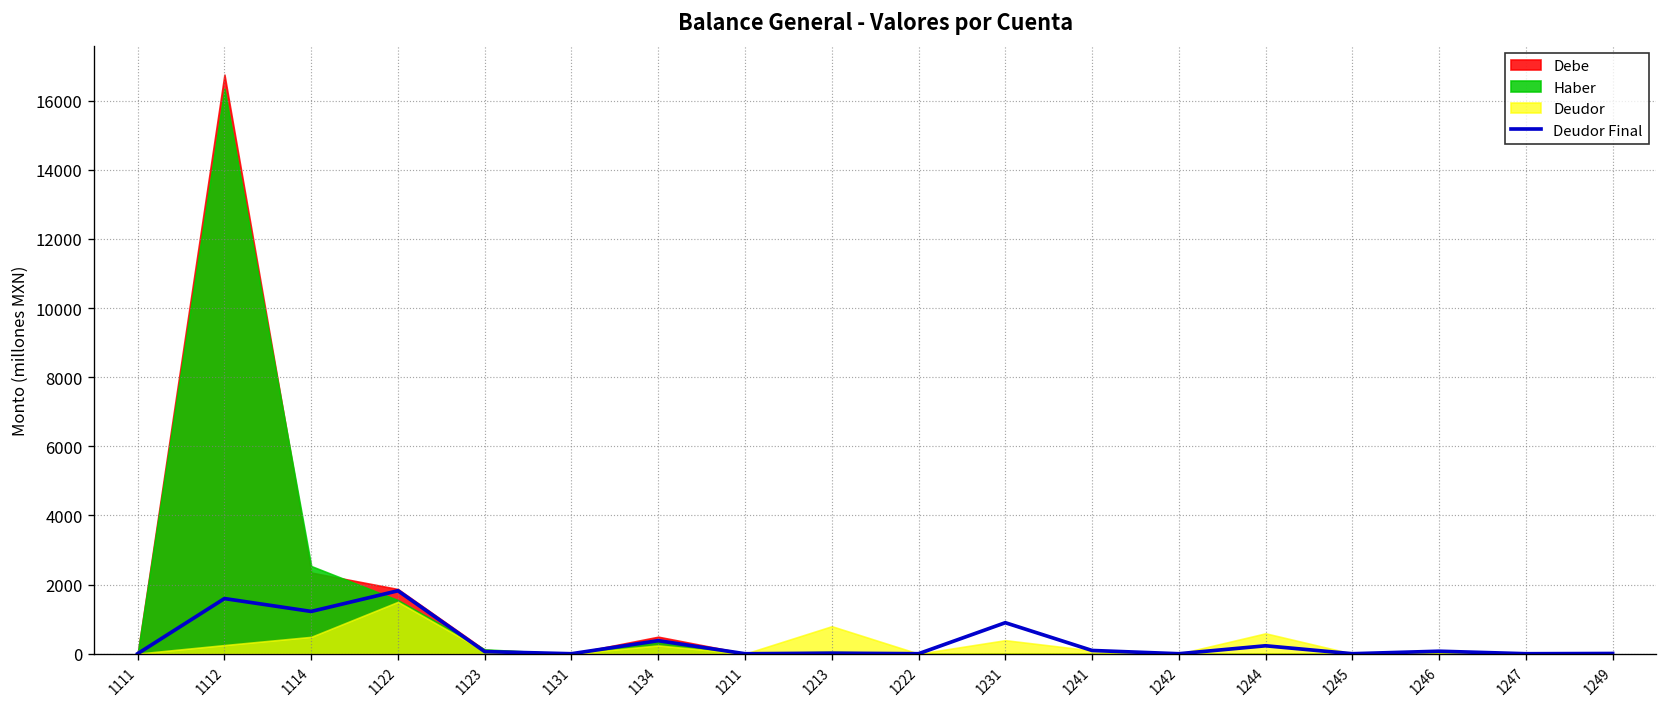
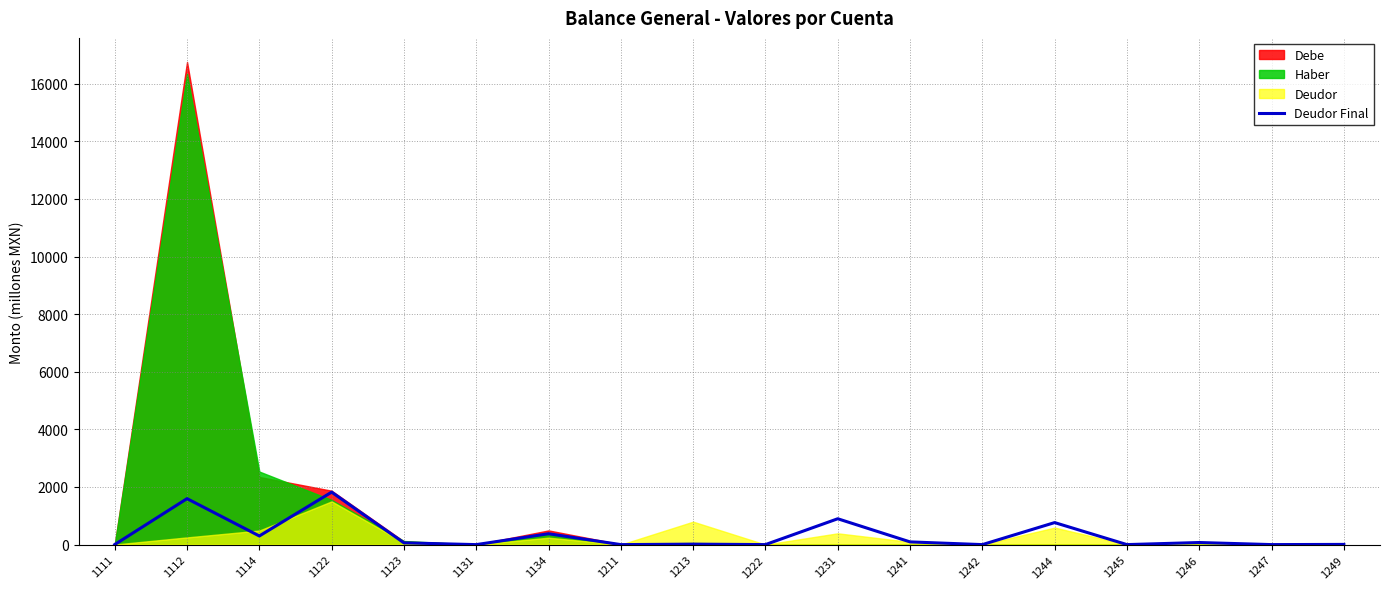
  {
    "Deudor Final": {
      "1112": 1600,
-     "1114": 1200,
+     "1114": 300,
      "1231": 900,
-     "1244": 200
+     "1244": 800
    },
    "Debe": {
      "1112": 16800,
      "1114": 2300,
      "1134": 500
    },
    "Haber": {
      "1112": 16300,
      "1114": 2500
    },
    "Deudor": {
      "1112": 300,
      "1114": 500,
      "1134": 200,
      "1213": 800,
      "1231": 400,
      "1244": 600
    }
  }
